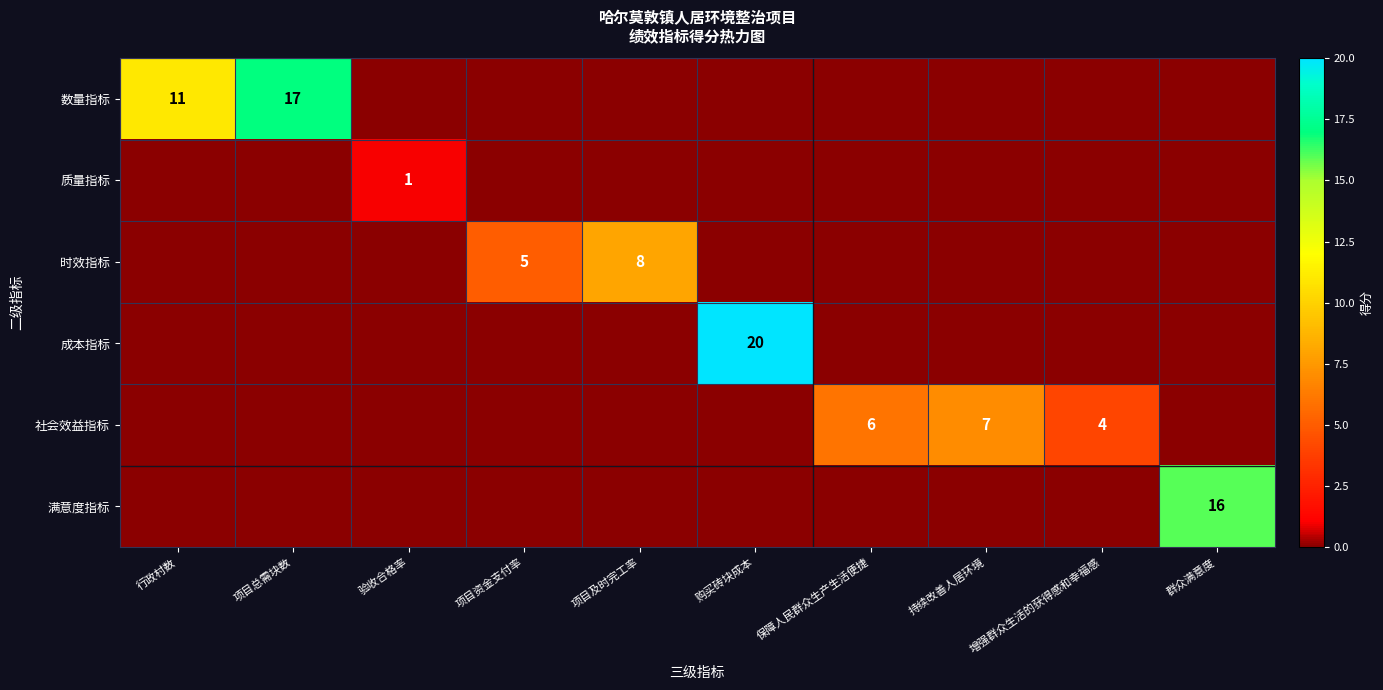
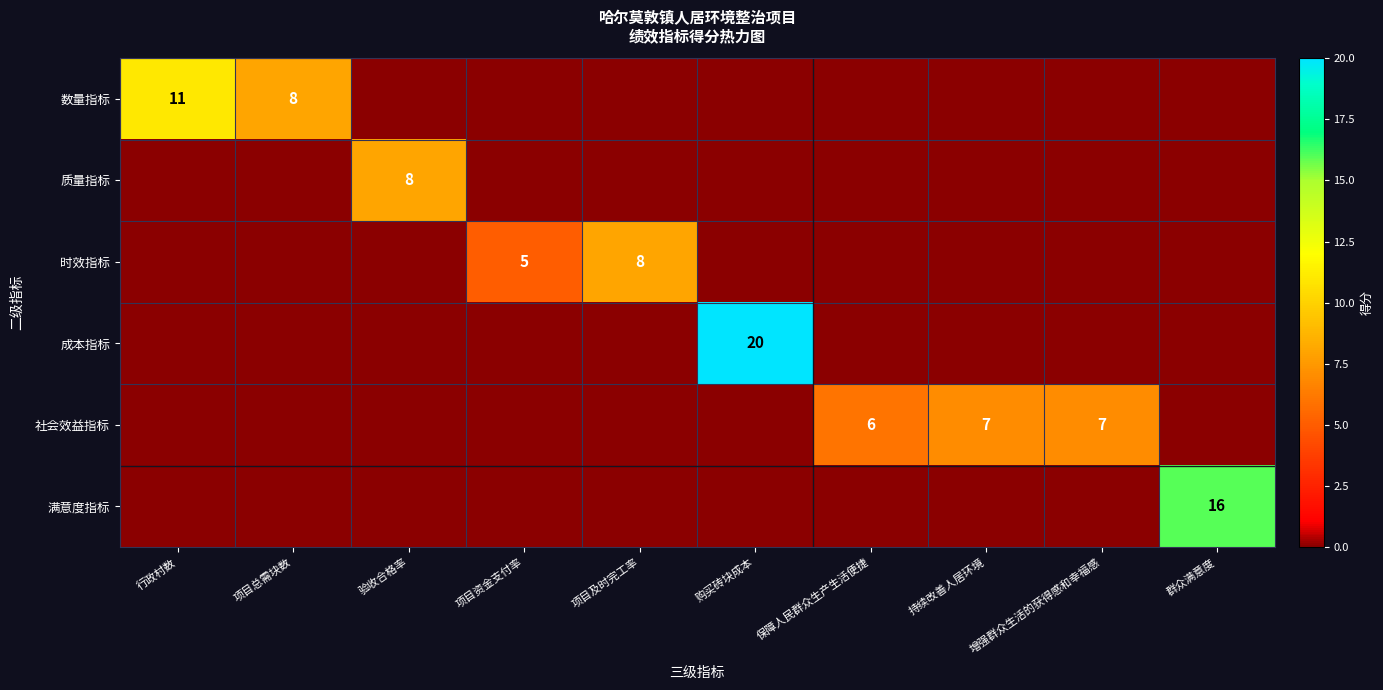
  {
    "数量指标": {
      "行政村数": 11,
-     "项目总需块数": 17
+     "项目总需块数": 8
    },
    "质量指标": {
-     "验收合格率": 1
+     "验收合格率": 8
    },
    "时效指标": {
      "项目资金支付率": 5,
      "项目及时完工率": 8
    },
    "成本指标": {
      "购买砖块成本": 20
    },
    "社会效益指标": {
      "保障人民群众生产生活便捷": 6,
      "持续改善人居环境": 7,
-     "增强群众生活的获得感和幸福感": 4
+     "增强群众生活的获得感和幸福感": 7
    },
    "满意度指标": {
      "群众满意度": 16
    }
  }
